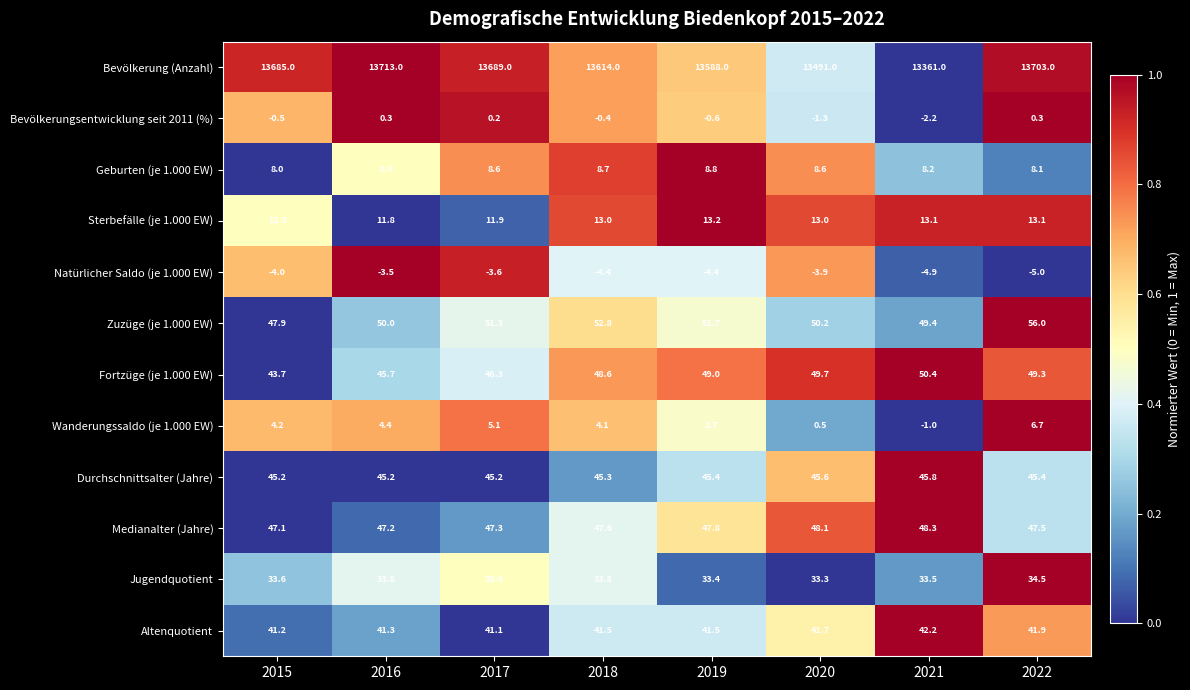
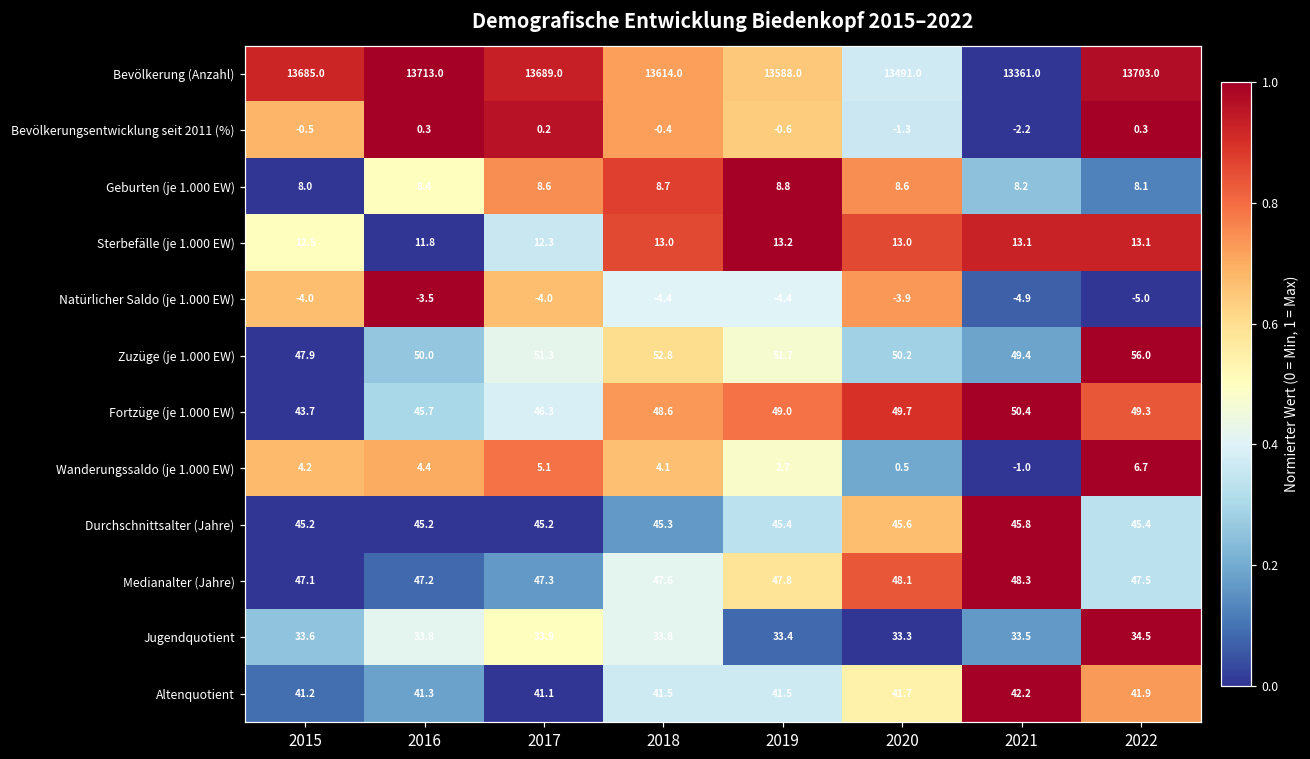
  {
    "Bevölkerung (Anzahl)": {
      "2015": 13685.0,
      "2016": 13713.0,
      "2017": 13689.0,
      "2018": 13614.0,
      "2019": 13588.0,
      "2020": 13491.0,
      "2021": 13361.0,
      "2022": 13703.0
    },
    "Bevölkerungsentwicklung seit 2011 (%)": {
      "2015": -0.5,
      "2016": 0.3,
      "2017": 0.2,
      "2018": -0.4,
      "2019": -0.6,
      "2020": -1.3,
      "2021": -2.2,
      "2022": 0.3
    },
    "Geburten (je 1.000 EW)": {
      "2015": 8.0,
      "2016": 8.4,
      "2017": 8.6,
      "2018": 8.7,
      "2019": 8.8,
      "2020": 8.6,
      "2021": 8.2,
      "2022": 8.1
    },
    "Sterbefälle (je 1.000 EW)": {
      "2015": 12.5,
      "2016": 11.8,
-     "2017": 11.9,
+     "2017": 12.3,
      "2018": 13.0,
      "2019": 13.2,
      "2020": 13.0,
      "2021": 13.1,
      "2022": 13.1
    },
    "Natürlicher Saldo (je 1.000 EW)": {
      "2015": -4.0,
      "2016": -3.5,
-     "2017": -3.6,
+     "2017": -4.0,
      "2020": -3.9,
      "2021": -4.9,
      "2022": -5.0
    },
    "Zuzüge (je 1.000 EW)": {
      "2015": 47.9,
      "2016": 50.0,
      "2018": 52.8,
      "2019": 51.7,
      "2020": 50.2,
      "2021": 49.4,
      "2022": 56.0
    },
    "Fortzüge (je 1.000 EW)": {
      "2015": 43.7,
      "2016": 45.7,
      "2018": 48.6,
      "2019": 49.0,
      "2020": 49.7,
      "2021": 50.4,
      "2022": 49.3
    },
    "Wanderungssaldo (je 1.000 EW)": {
      "2015": 4.2,
      "2016": 4.4,
      "2017": 5.1,
      "2018": 4.1,
      "2019": 2.7,
      "2020": 0.5,
      "2021": -1.0,
      "2022": 6.7
    },
    "Durchschnittsalter (Jahre)": {
      "2015": 45.2,
      "2016": 45.2,
      "2017": 45.2,
      "2018": 45.3,
      "2019": 45.4,
      "2020": 45.6,
      "2021": 45.8,
      "2022": 45.4
    },
    "Medianalter (Jahre)": {
      "2015": 47.1,
      "2016": 47.2,
      "2017": 47.3,
      "2019": 47.8,
      "2020": 48.1,
      "2021": 48.3,
      "2022": 47.5
    },
    "Jugendquotient": {
      "2015": 33.6,
      "2017": 33.9,
      "2019": 33.4,
      "2020": 33.3,
      "2021": 33.5,
      "2022": 34.5
    },
    "Altenquotient": {
      "2015": 41.2,
      "2016": 41.3,
      "2017": 41.1,
      "2018": 41.5,
      "2019": 41.5,
      "2020": 41.7,
      "2021": 42.2,
      "2022": 41.9
    }
  }
